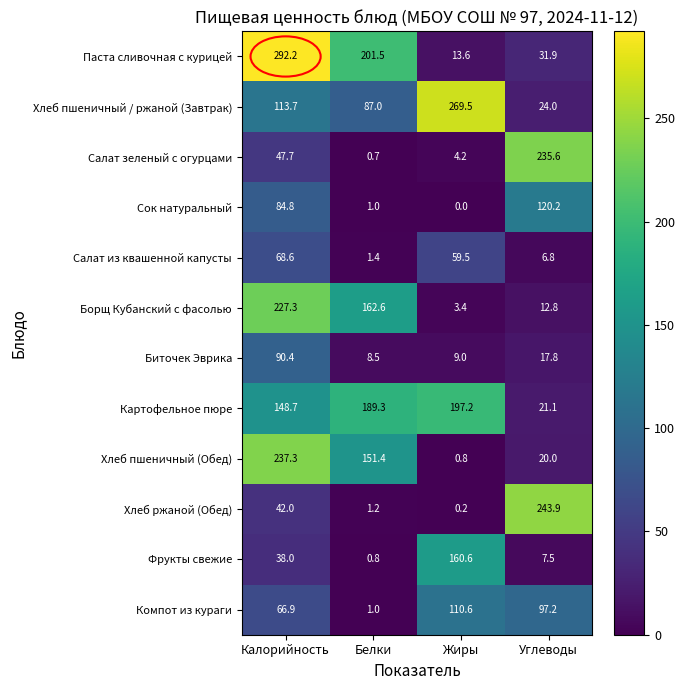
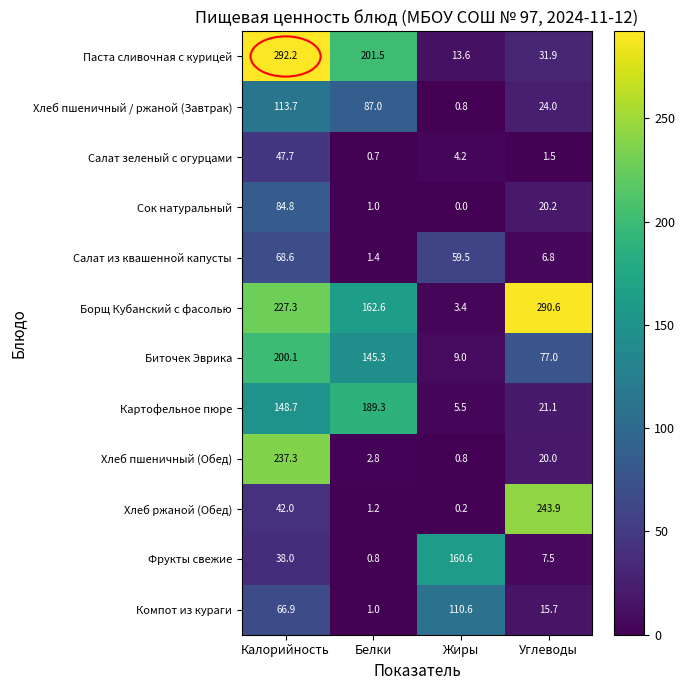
  {
    "Паста сливочная с курицей": {
      "Калорийность": 292.2,
      "Белки": 201.5,
      "Жиры": 13.6,
      "Углеводы": 31.9
    },
    "Хлеб пшеничный / ржаной (Завтрак)": {
      "Калорийность": 113.7,
      "Белки": 87.0,
-     "Жиры": 269.5,
+     "Жиры": 0.8,
      "Углеводы": 24.0
    },
    "Салат зеленый с огурцами": {
      "Калорийность": 47.7,
      "Белки": 0.7,
      "Жиры": 4.2,
-     "Углеводы": 235.6
+     "Углеводы": 1.5
    },
    "Сок натуральный": {
      "Калорийность": 84.8,
      "Белки": 1.0,
      "Жиры": 0.0,
-     "Углеводы": 120.2
+     "Углеводы": 20.2
    },
    "Салат из квашенной капусты": {
      "Калорийность": 68.6,
      "Белки": 1.4,
      "Жиры": 59.5,
      "Углеводы": 6.8
    },
    "Борщ Кубанский с фасолью": {
      "Калорийность": 227.3,
      "Белки": 162.6,
      "Жиры": 3.4,
-     "Углеводы": 12.8
+     "Углеводы": 290.6
    },
    "Биточек Эврика": {
-     "Калорийность": 90.4,
-     "Белки": 8.5,
+     "Калорийность": 200.1,
+     "Белки": 145.3,
      "Жиры": 9.0,
-     "Углеводы": 17.8
+     "Углеводы": 77.0
    },
    "Картофельное пюре": {
      "Калорийность": 148.7,
      "Белки": 189.3,
-     "Жиры": 197.2,
+     "Жиры": 5.5,
      "Углеводы": 21.1
    },
    "Хлеб пшеничный (Обед)": {
      "Калорийность": 237.3,
-     "Белки": 151.4,
+     "Белки": 2.8,
      "Жиры": 0.8,
      "Углеводы": 20.0
    },
    "Хлеб ржаной (Обед)": {
      "Калорийность": 42.0,
      "Белки": 1.2,
      "Жиры": 0.2,
      "Углеводы": 243.9
    },
    "Фрукты свежие": {
      "Калорийность": 38.0,
      "Белки": 0.8,
      "Жиры": 160.6,
      "Углеводы": 7.5
    },
    "Компот из кураги": {
      "Калорийность": 66.9,
      "Белки": 1.0,
      "Жиры": 110.6,
-     "Углеводы": 97.2
+     "Углеводы": 15.7
    }
  }
